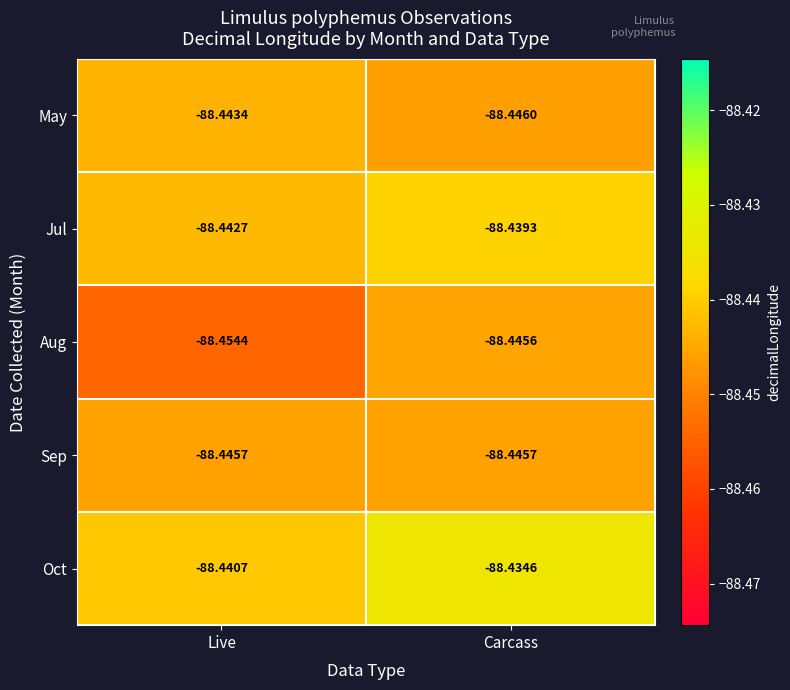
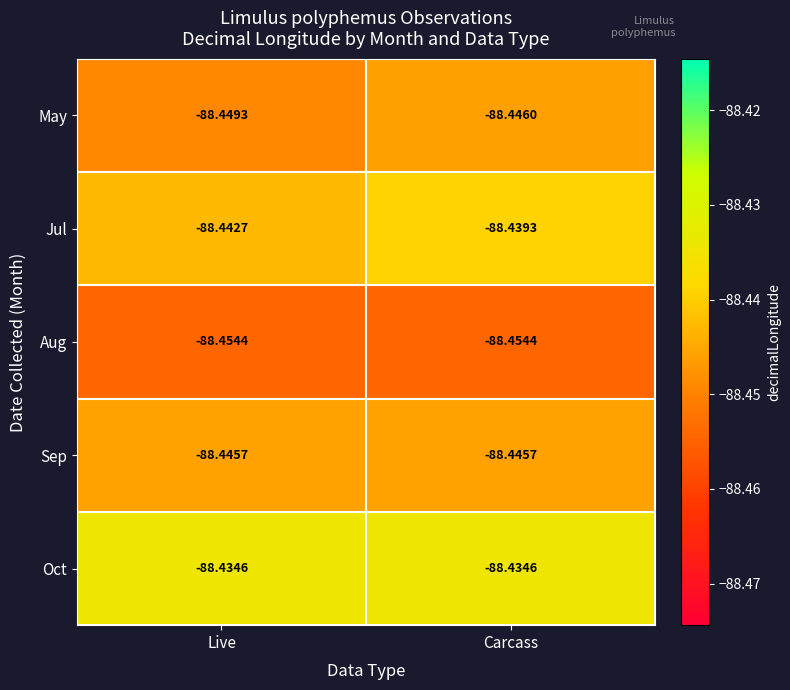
  {
    "May": {
-     "Live": -88.4434,
+     "Live": -88.4493,
      "Carcass": -88.4460
    },
    "Jul": {
      "Live": -88.4427,
      "Carcass": -88.4393
    },
    "Aug": {
      "Live": -88.4544,
-     "Carcass": -88.4456
+     "Carcass": -88.4544
    },
    "Sep": {
      "Live": -88.4457,
      "Carcass": -88.4457
    },
    "Oct": {
-     "Live": -88.4407,
+     "Live": -88.4346,
      "Carcass": -88.4346
    }
  }
